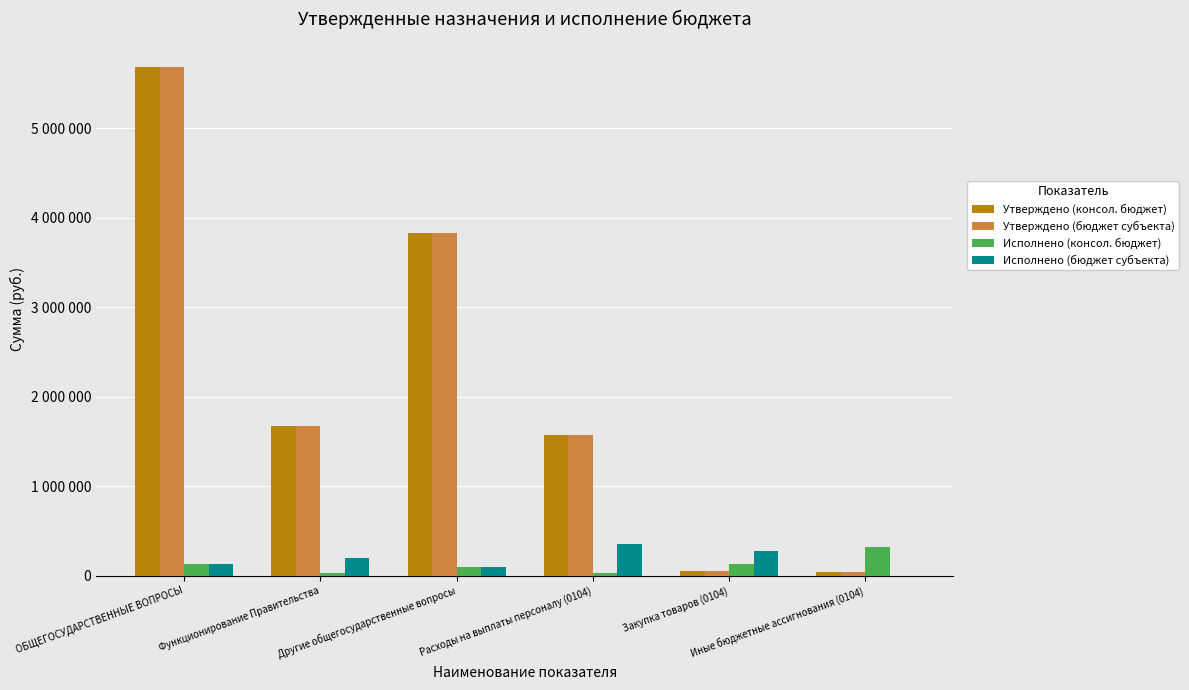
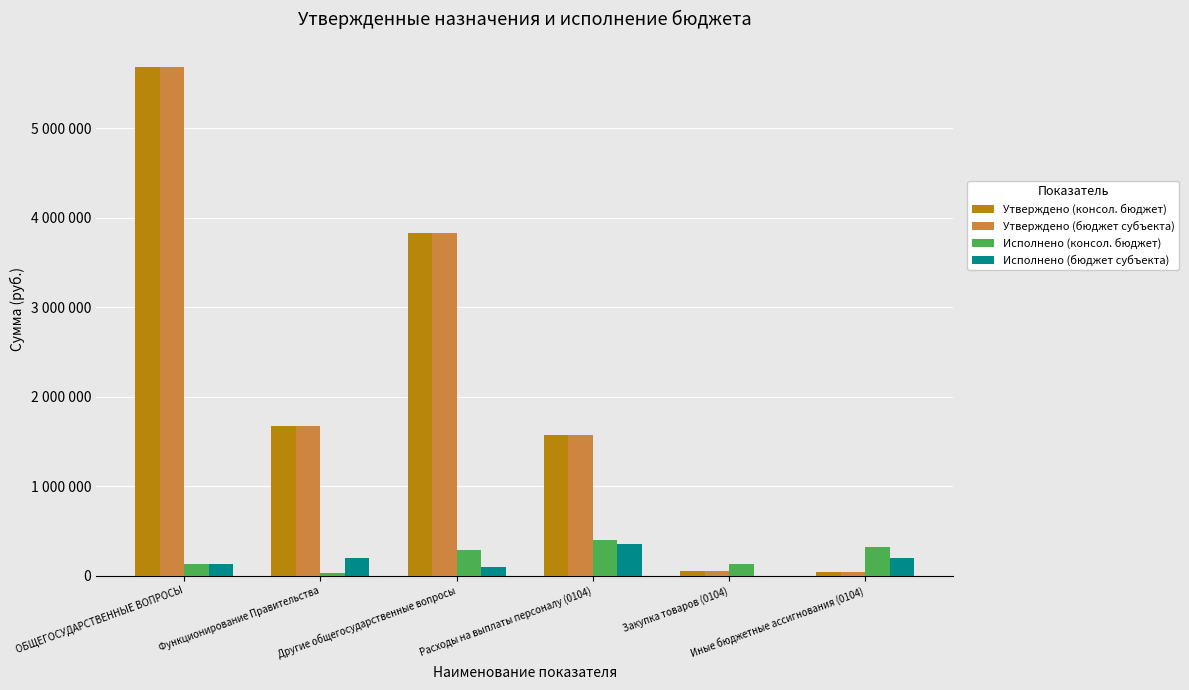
  {
    "Исполнено (консол. бюджет)": {
      "ОБЩЕГОСУДАРСТВЕННЫЕ ВОПРОСЫ": 100000,
      "Функционирование Правительства": 0,
-     "Другие общегосударственные вопросы": 100000,
-     "Расходы на выплаты персоналу (0104)": 0,
+     "Другие общегосударственные вопросы": 300000,
+     "Расходы на выплаты персоналу (0104)": 400000,
      "Закупка товаров (0104)": 100000,
      "Иные бюджетные ассигнования (0104)": 300000
    },
    "Исполнено (бюджет субъекта)": {
      "ОБЩЕГОСУДАРСТВЕННЫЕ ВОПРОСЫ": 100000,
      "Функционирование Правительства": 200000,
      "Другие общегосударственные вопросы": 100000,
      "Расходы на выплаты персоналу (0104)": 400000,
-     "Закупка товаров (0104)": 300000,
-     "Иные бюджетные ассигнования (0104)": 0
+     "Закупка товаров (0104)": 0,
+     "Иные бюджетные ассигнования (0104)": 200000
    }
  }
